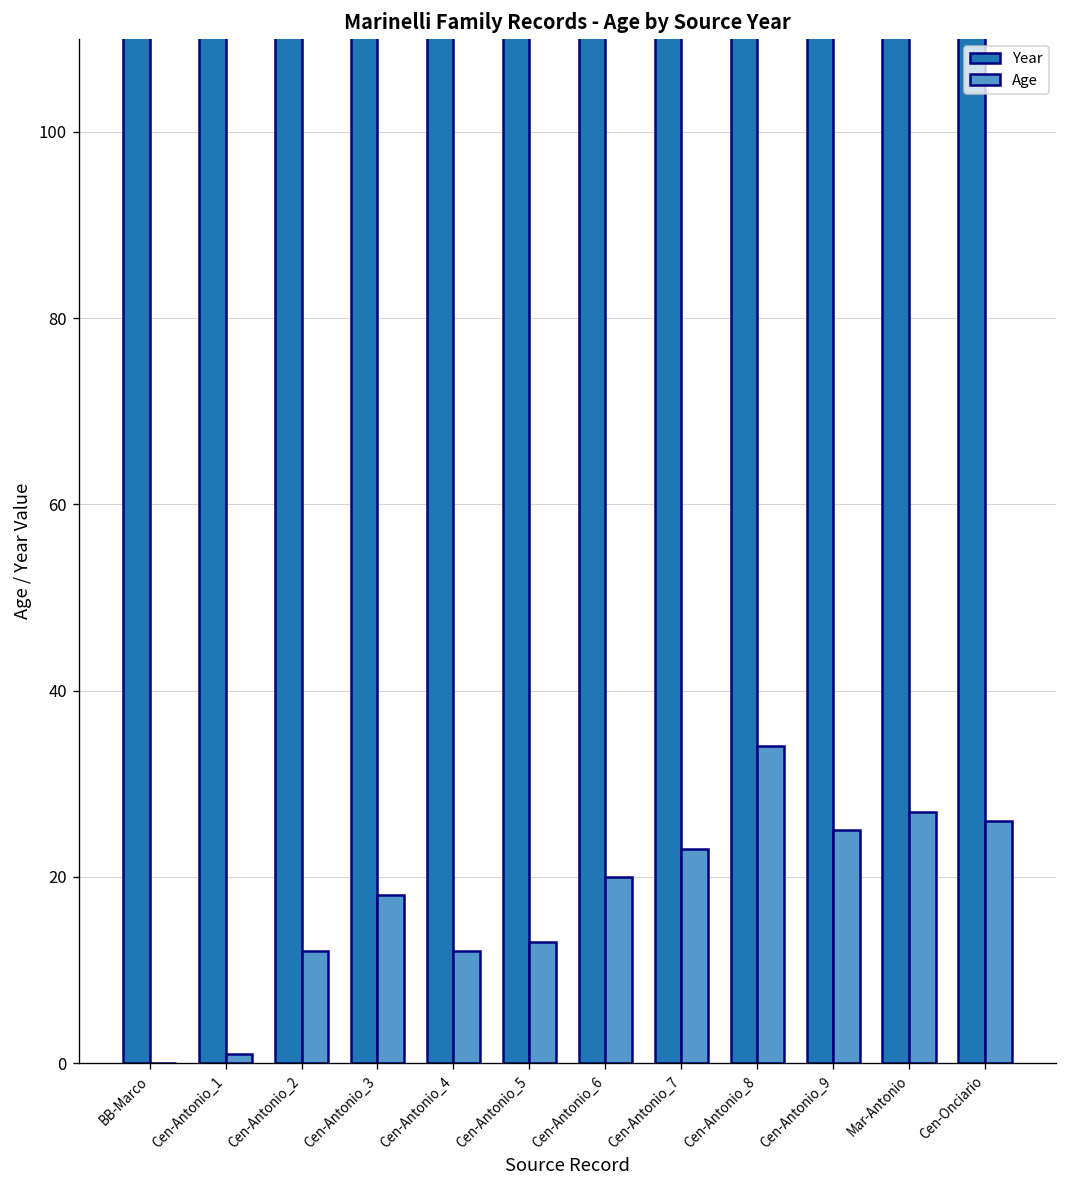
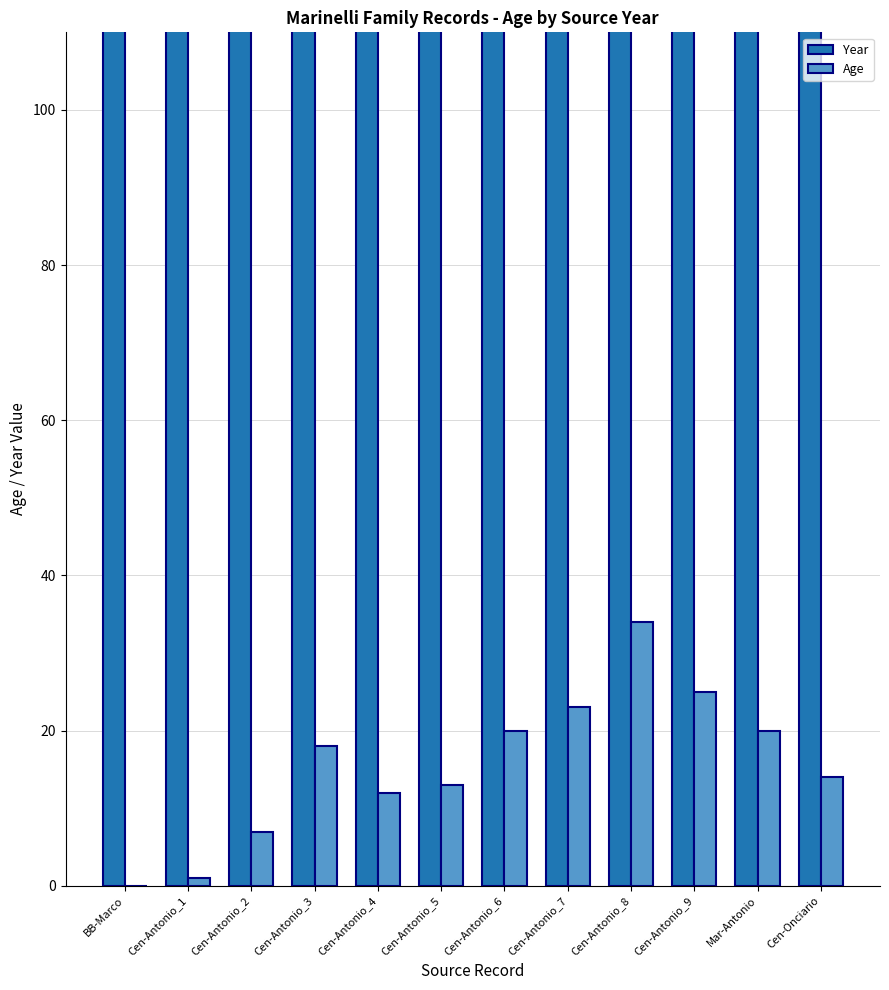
  {
    "Age": {
      "BB-Marco": 0,
      "Cen-Antonio_1": 1,
-     "Cen-Antonio_2": 12,
+     "Cen-Antonio_2": 7,
      "Cen-Antonio_3": 18,
      "Cen-Antonio_4": 12,
      "Cen-Antonio_5": 13,
      "Cen-Antonio_6": 20,
      "Cen-Antonio_7": 23,
      "Cen-Antonio_8": 34,
      "Cen-Antonio_9": 25,
-     "Mar-Antonio": 27,
-     "Cen-Onciario": 26
+     "Mar-Antonio": 20,
+     "Cen-Onciario": 14
    }
  }
